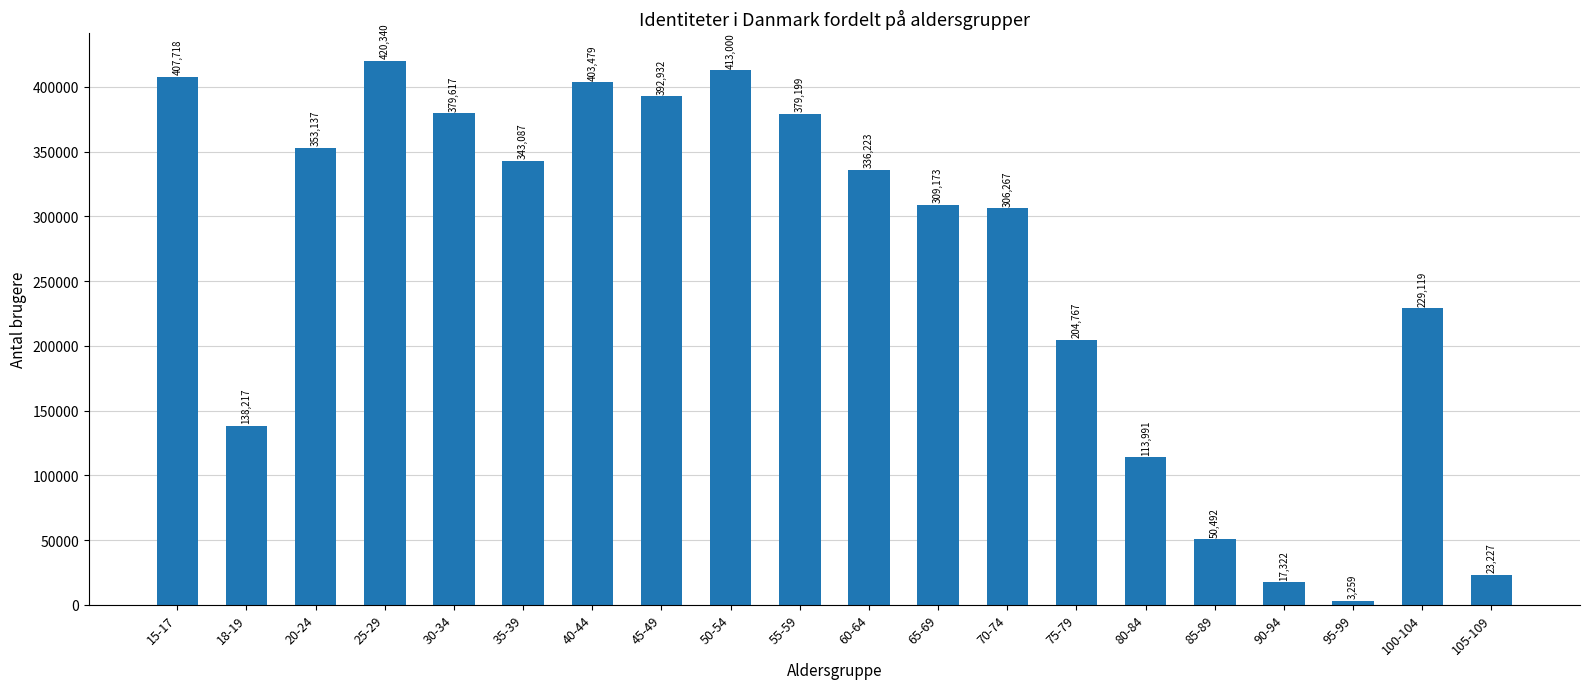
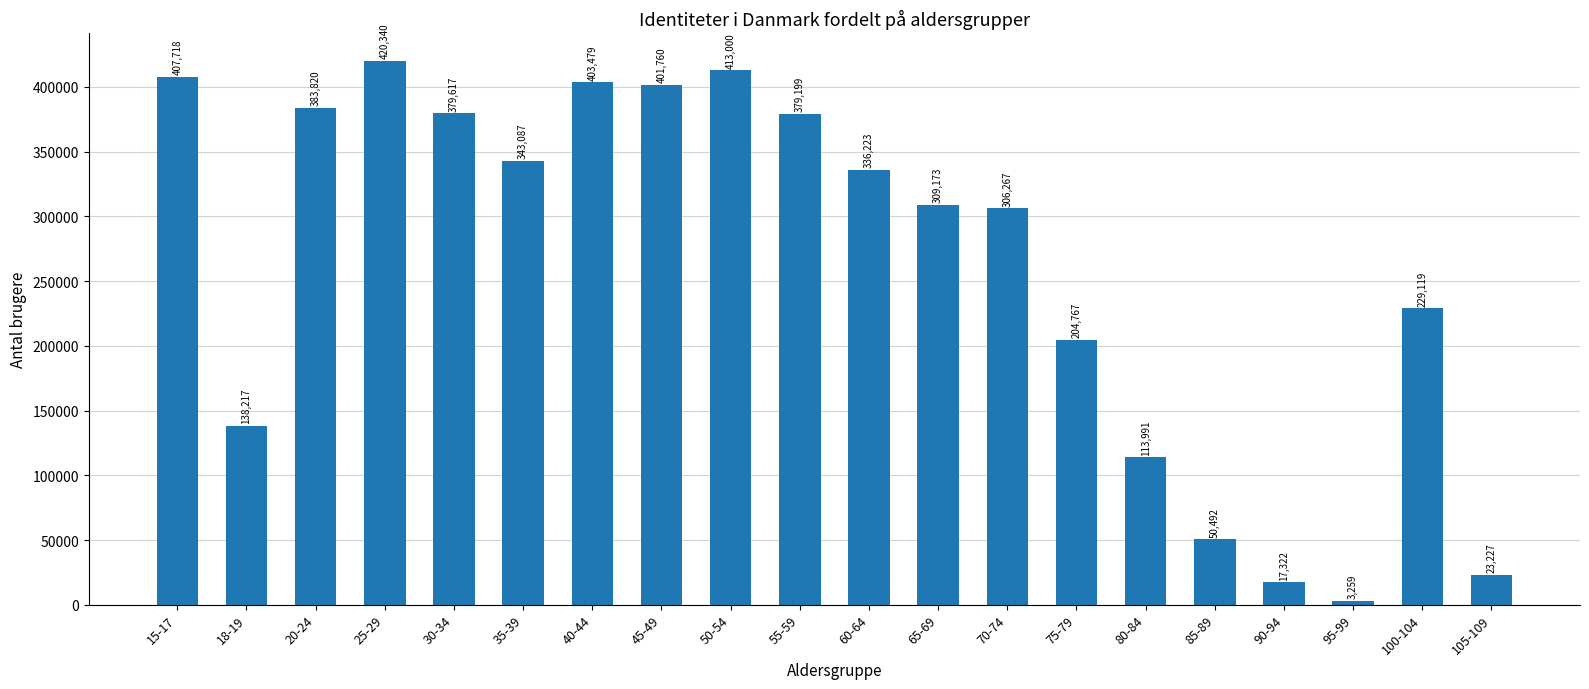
  {
    "15-17": "407,718",
    "18-19": "138,217",
-   "20-24": "353,137",
+   "20-24": "383,820",
    "25-29": "420,340",
    "30-34": "379,617",
    "35-39": "343,087",
    "40-44": "403,479",
-   "45-49": "392,932",
+   "45-49": "401,760",
    "50-54": "413,000",
    "55-59": "379,199",
    "60-64": "336,223",
    "65-69": "309,173",
    "70-74": "306,267",
    "75-79": "204,767",
    "80-84": "113,991",
    "85-89": "50,492",
    "90-94": "17,322",
    "95-99": "3,259",
    "100-104": "229,119",
    "105-109": "23,227"
  }
